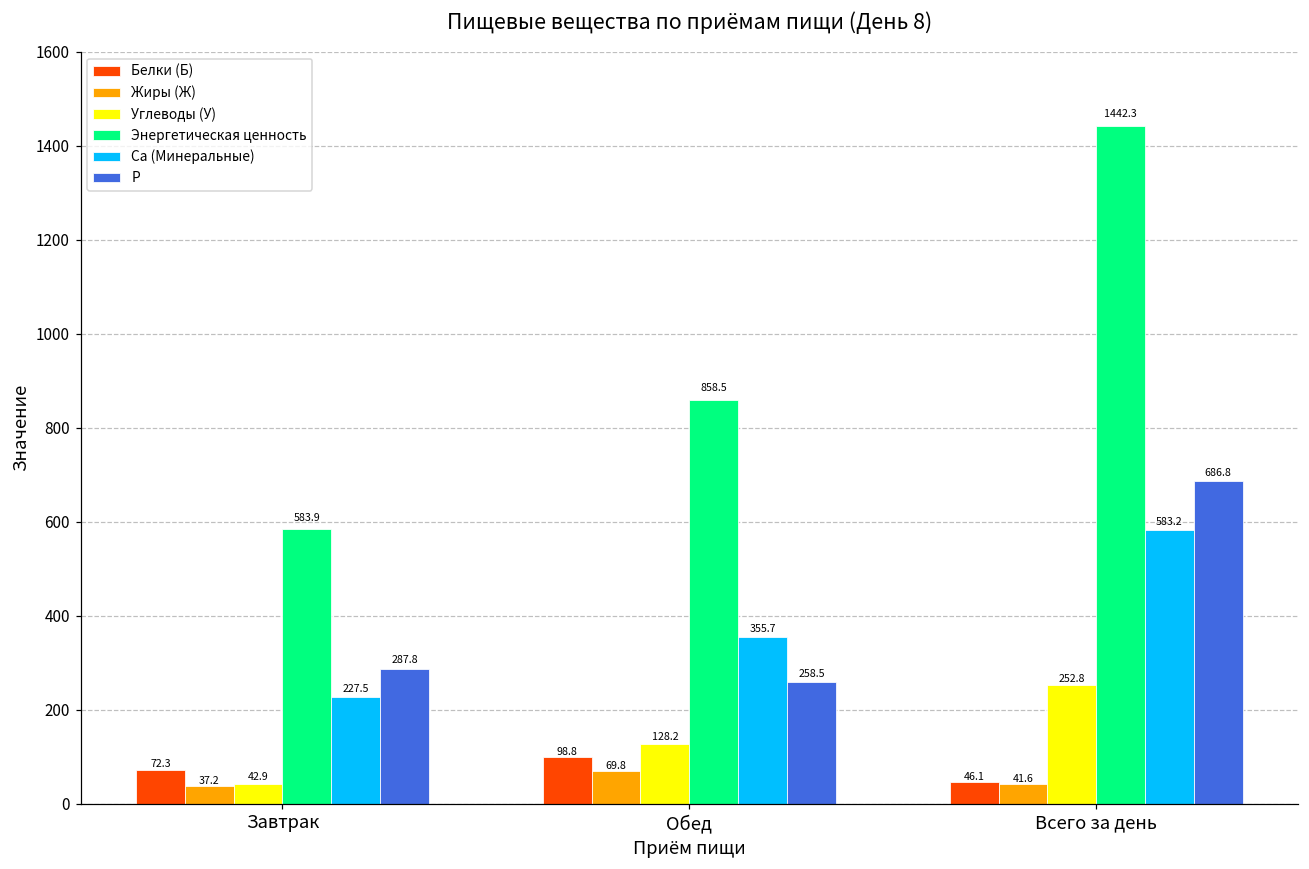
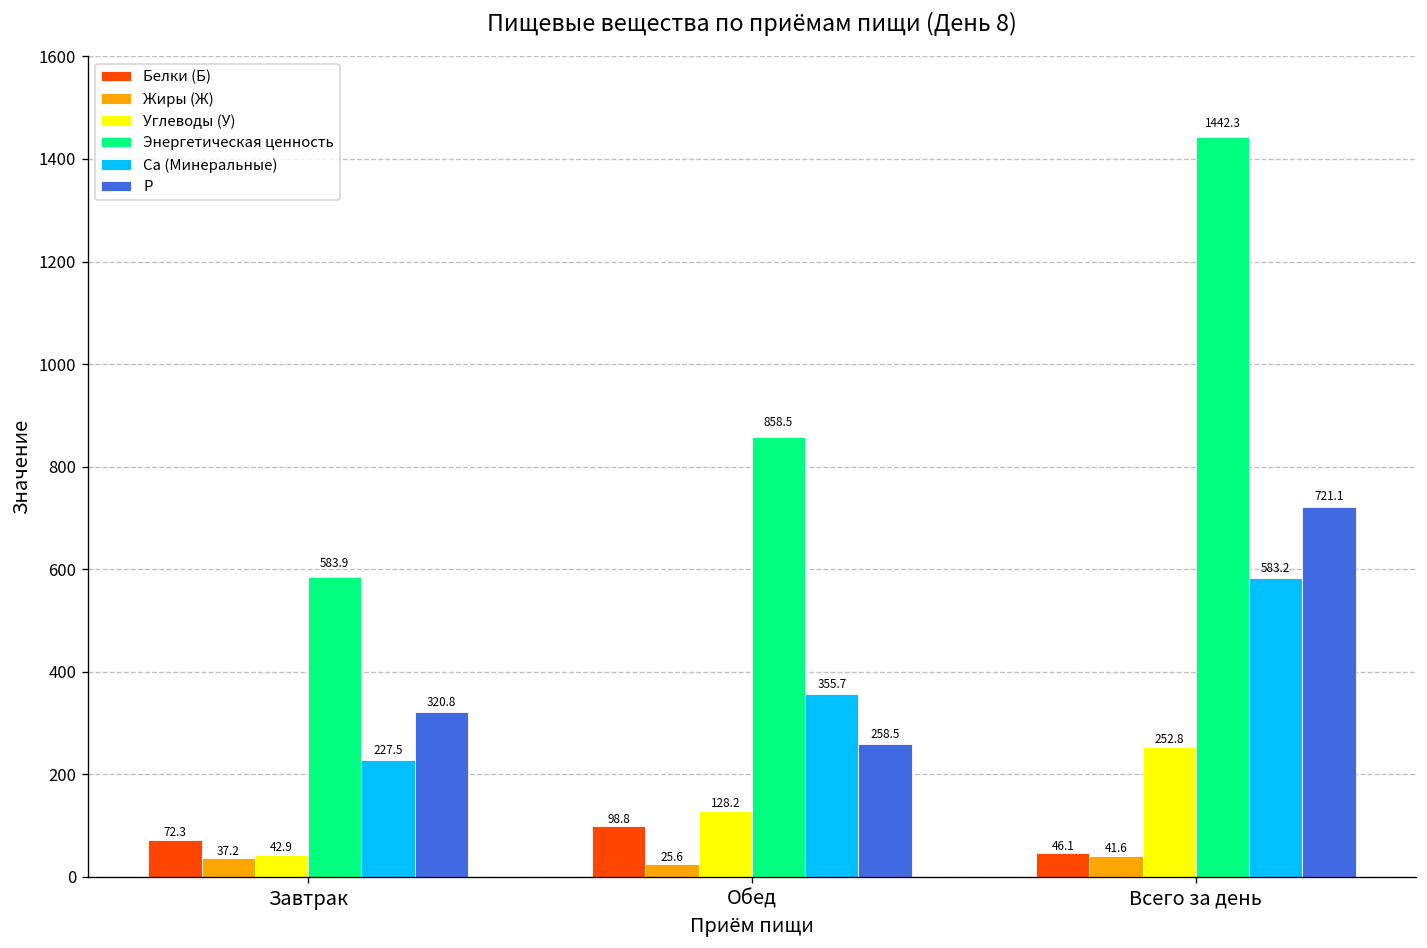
  {
    "Белки (Б)": {
      "Завтрак": 72.3,
      "Обед": 98.8,
      "Всего за день": 46.1
    },
    "Жиры (Ж)": {
      "Завтрак": 37.2,
-     "Обед": 69.8,
+     "Обед": 25.6,
      "Всего за день": 41.6
    },
    "Углеводы (У)": {
      "Завтрак": 42.9,
      "Обед": 128.2,
      "Всего за день": 252.8
    },
    "Энергетическая ценность": {
      "Завтрак": 583.9,
      "Обед": 858.5,
      "Всего за день": 1442.3
    },
    "Ca (Минеральные)": {
      "Завтрак": 227.5,
      "Обед": 355.7,
      "Всего за день": 583.2
    },
    "P": {
-     "Завтрак": 287.8,
+     "Завтрак": 320.8,
      "Обед": 258.5,
-     "Всего за день": 686.8
+     "Всего за день": 721.1
    }
  }
